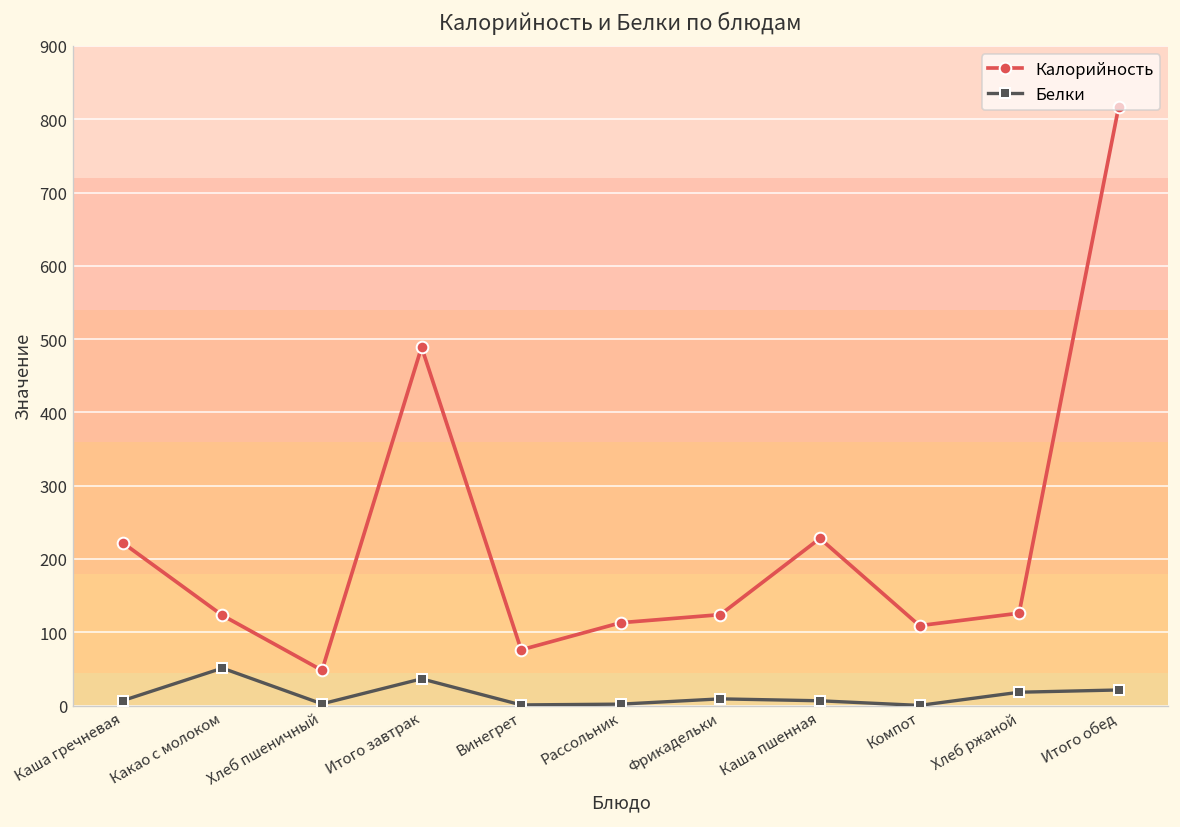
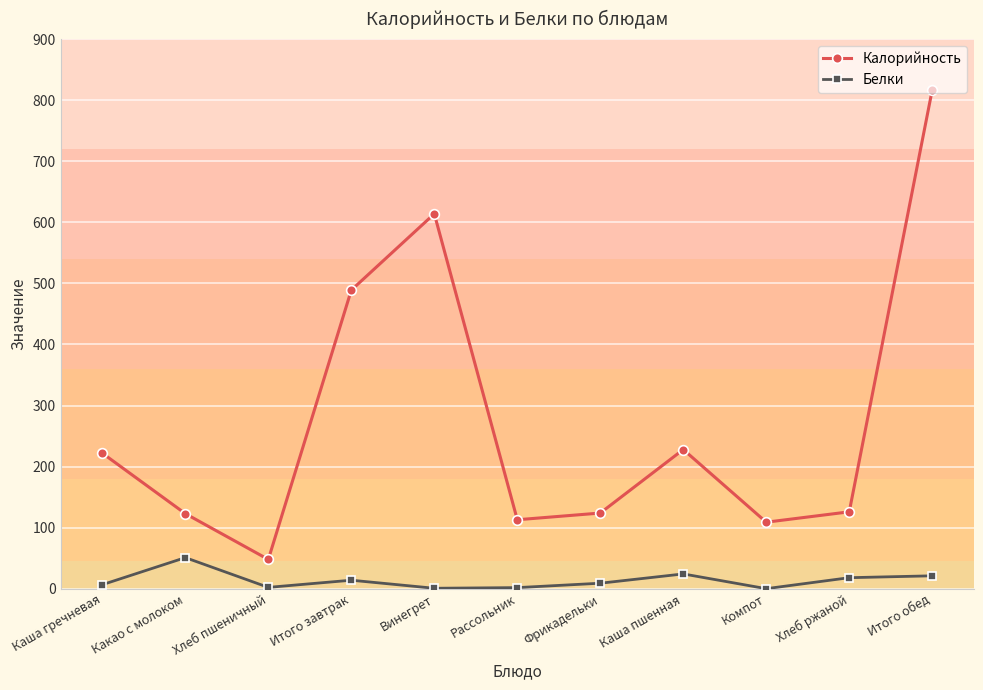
  {
    "Калорийность": {
      "Каша гречневая": 220,
      "Какао с молоком": 120,
      "Хлеб пшеничный": 50,
      "Итого завтрак": 490,
-     "Винегрет": 80,
+     "Винегрет": 610,
      "Рассольник": 110,
      "Фрикадельки": 120,
      "Каша пшенная": 230,
      "Компот": 110,
      "Хлеб ржаной": 130
    },
    "Белки": {
      "Каша гречневая": 10,
      "Какао с молоком": 50,
      "Хлеб пшеничный": 0,
-     "Итого завтрак": 40,
+     "Итого завтрак": 10,
      "Винегрет": 0,
      "Рассольник": 0,
      "Фрикадельки": 10,
-     "Каша пшенная": 10,
+     "Каша пшенная": 20,
      "Компот": 0,
      "Хлеб ржаной": 20,
      "Итого обед": 20
    }
  }
